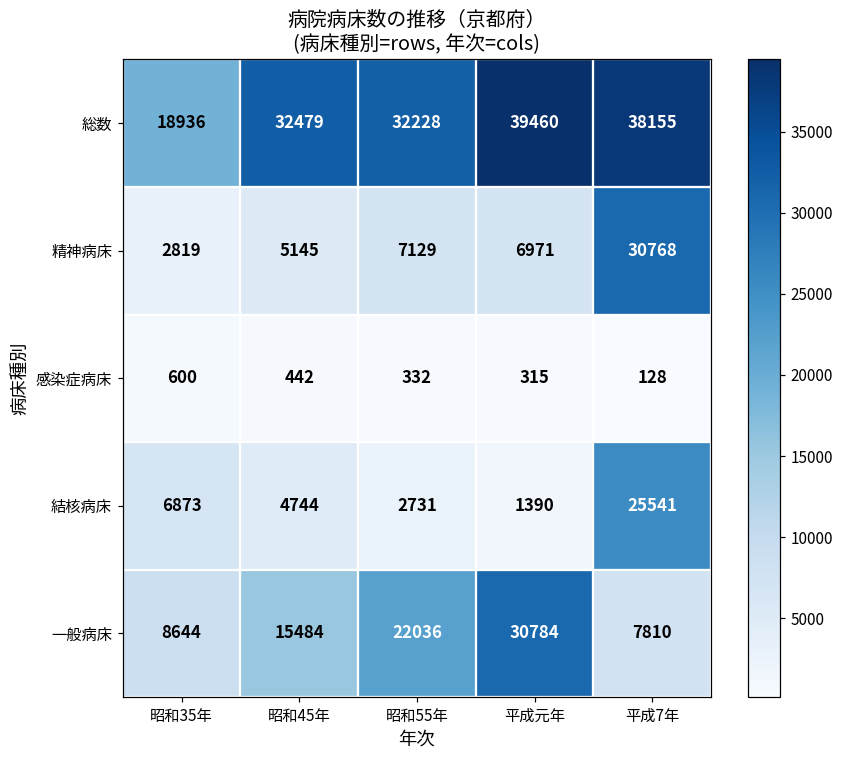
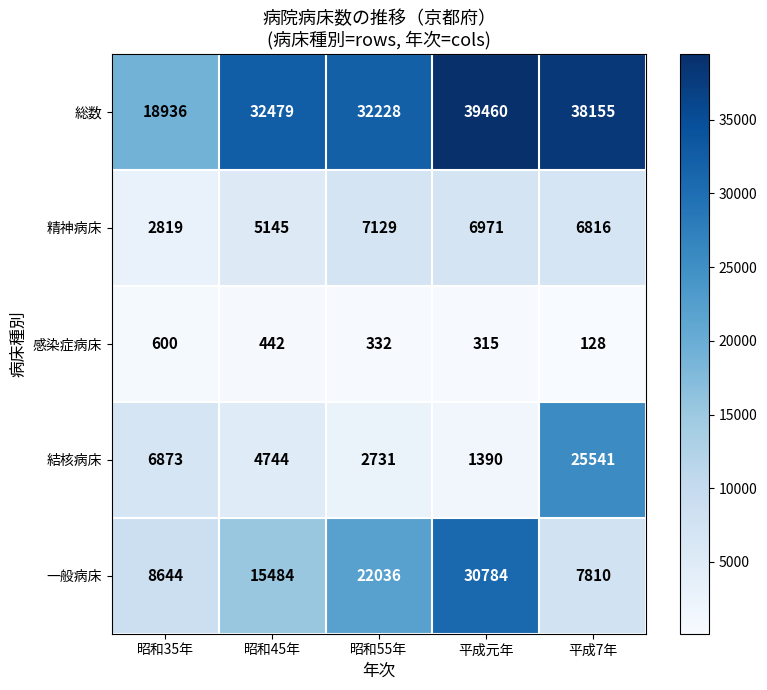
  {
    "総数": {
      "昭和35年": 18936,
      "昭和45年": 32479,
      "昭和55年": 32228,
      "平成元年": 39460,
      "平成7年": 38155
    },
    "精神病床": {
      "昭和35年": 2819,
      "昭和45年": 5145,
      "昭和55年": 7129,
      "平成元年": 6971,
-     "平成7年": 30768
+     "平成7年": 6816
    },
    "感染症病床": {
      "昭和35年": 600,
      "昭和45年": 442,
      "昭和55年": 332,
      "平成元年": 315,
      "平成7年": 128
    },
    "結核病床": {
      "昭和35年": 6873,
      "昭和45年": 4744,
      "昭和55年": 2731,
      "平成元年": 1390,
      "平成7年": 25541
    },
    "一般病床": {
      "昭和35年": 8644,
      "昭和45年": 15484,
      "昭和55年": 22036,
      "平成元年": 30784,
      "平成7年": 7810
    }
  }
